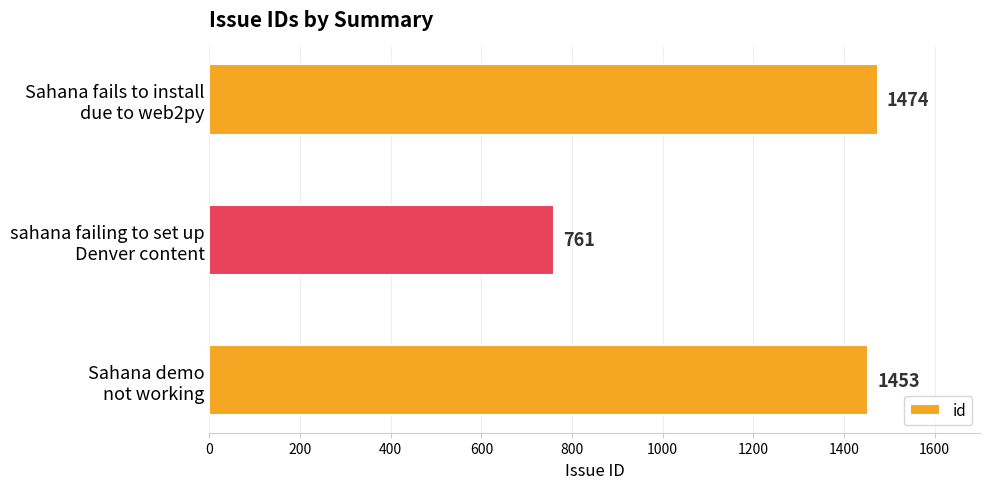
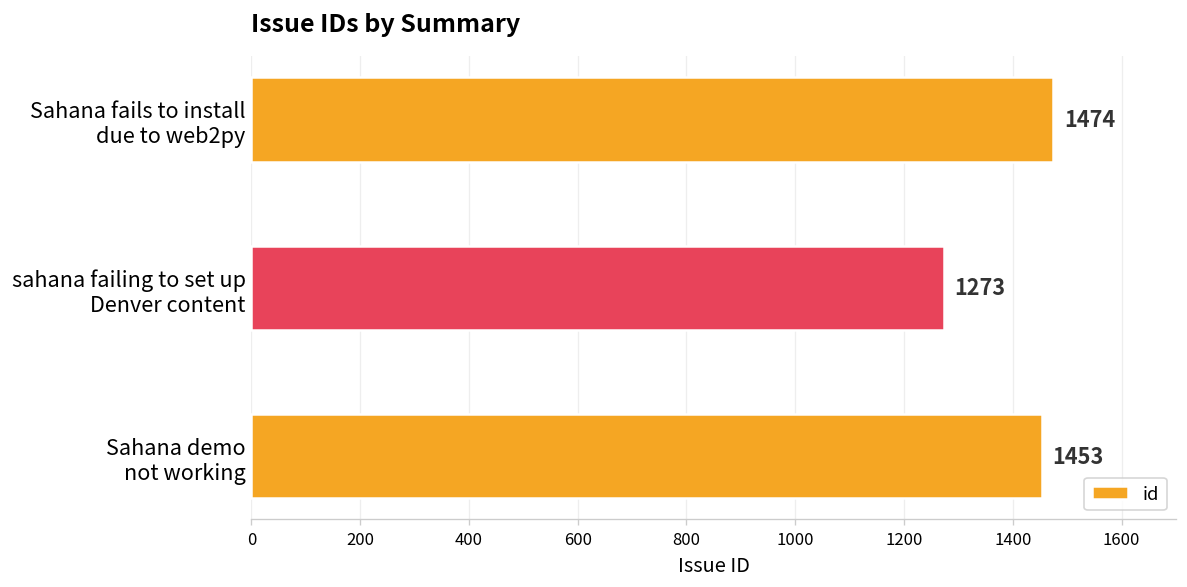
  {
    "Sahana fails to install due to web2py": 1474,
-   "sahana failing to set up Denver content": 761,
+   "sahana failing to set up Denver content": 1273,
    "Sahana demo not working": 1453
  }
